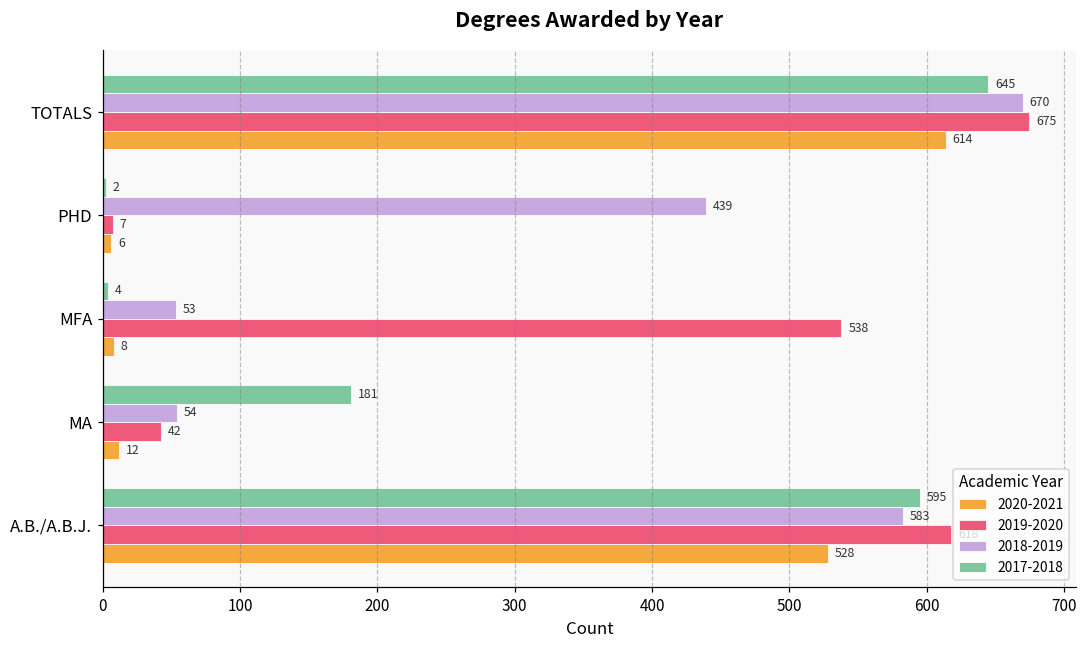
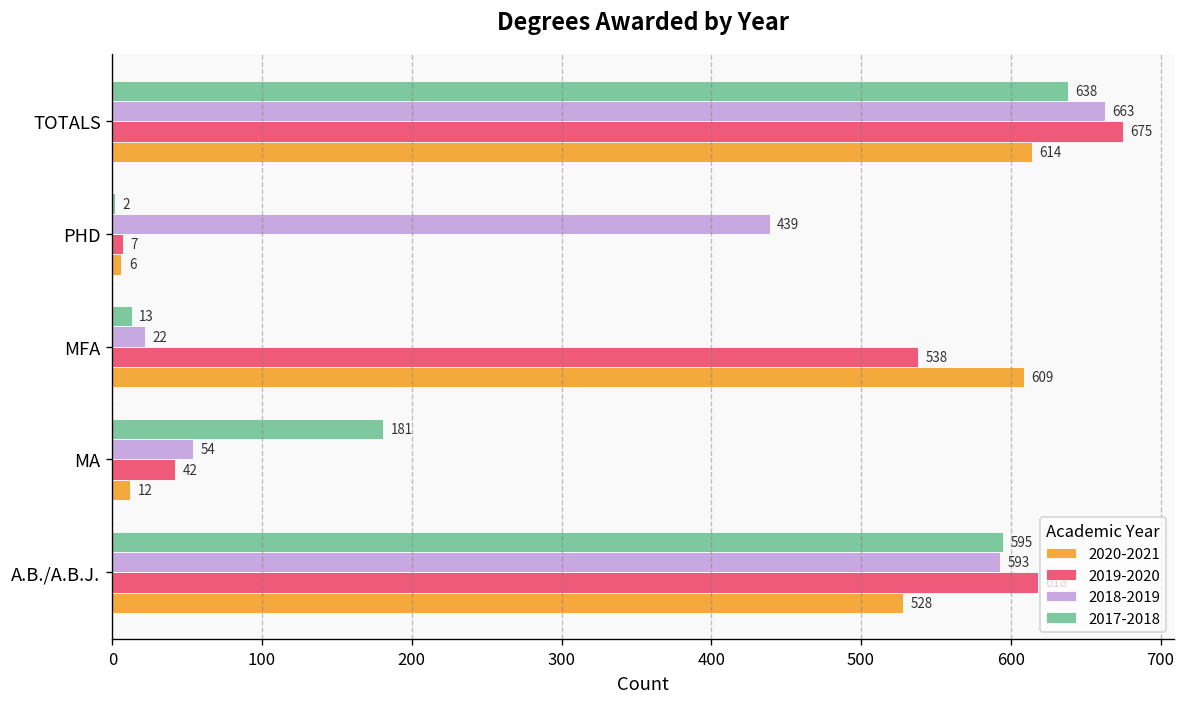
  {
    "2020-2021": {
      "TOTALS": 614,
      "PHD": 6,
-     "MFA": 8,
+     "MFA": 609,
      "MA": 12,
      "A.B./A.B.J.": 528
    },
    "2019-2020": {
      "TOTALS": 675,
      "PHD": 7,
      "MFA": 538,
      "MA": 42
    },
    "2018-2019": {
-     "TOTALS": 670,
+     "TOTALS": 663,
      "PHD": 439,
-     "MFA": 53,
+     "MFA": 22,
      "MA": 54,
-     "A.B./A.B.J.": 583
+     "A.B./A.B.J.": 593
    },
    "2017-2018": {
-     "TOTALS": 645,
+     "TOTALS": 638,
      "PHD": 2,
-     "MFA": 4,
+     "MFA": 13,
      "MA": 181,
      "A.B./A.B.J.": 595
    }
  }
